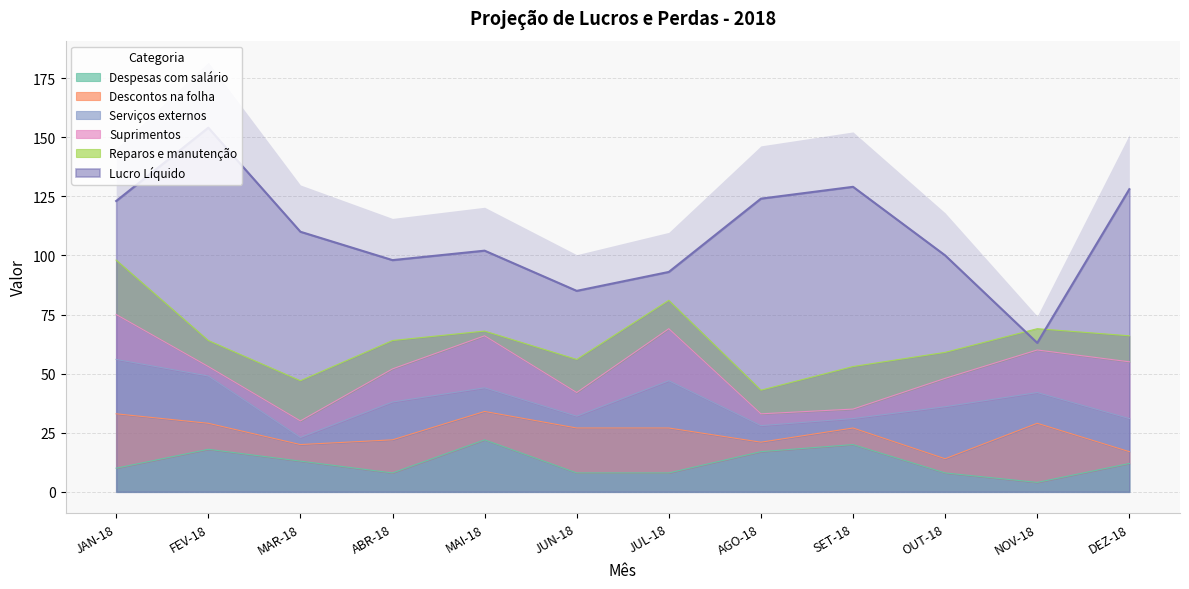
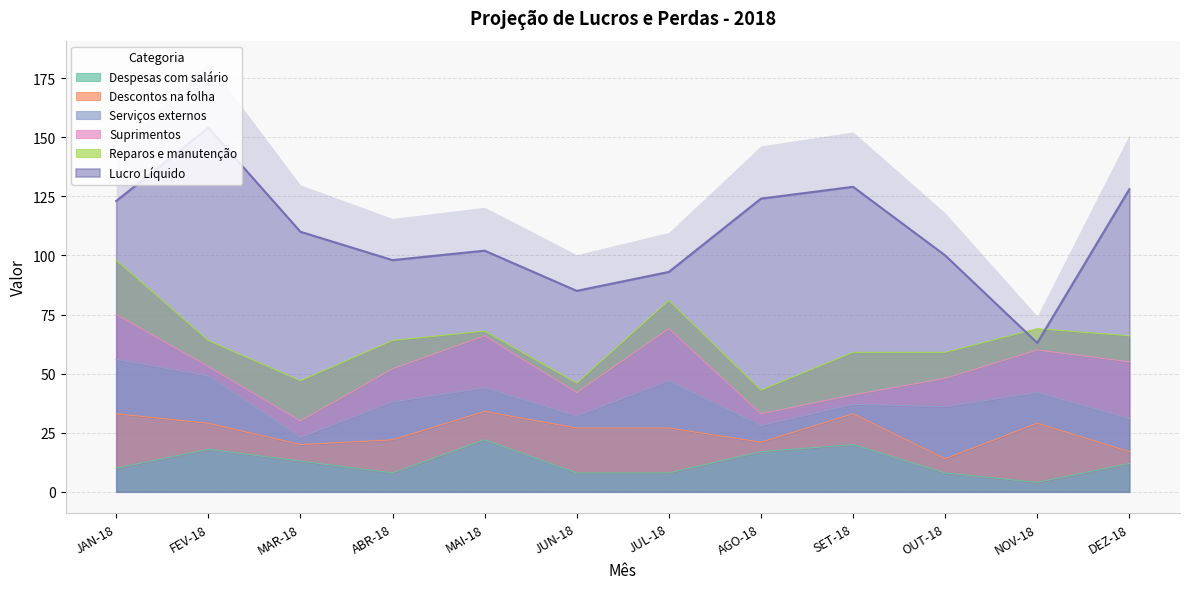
  {
    "Despesas com salário": {
      "JAN-18": 10,
      "FEV-18": 18,
      "MAR-18": 13,
      "ABR-18": 8,
      "MAI-18": 22,
      "JUN-18": 8,
      "JUL-18": 8,
      "AGO-18": 17,
      "SET-18": 20,
      "OUT-18": 8,
      "NOV-18": 4,
      "DEZ-18": 12
    },
    "Descontos na folha": {
      "JAN-18": 23,
      "FEV-18": 11,
      "MAR-18": 7,
      "ABR-18": 14,
      "MAI-18": 12,
      "JUN-18": 19,
      "JUL-18": 19,
      "AGO-18": 4,
-     "SET-18": 7,
+     "SET-18": 13,
      "OUT-18": 6,
      "NOV-18": 25,
      "DEZ-18": 5
    },
    "Suprimentos": {
      "JAN-18": 19,
      "FEV-18": 4,
      "MAR-18": 7,
      "ABR-18": 14,
      "MAI-18": 22,
      "JUN-18": 10,
      "JUL-18": 22,
      "AGO-18": 5,
      "SET-18": 4,
      "OUT-18": 12,
      "NOV-18": 18,
      "DEZ-18": 24
    },
    "Reparos e manutenção": {
      "JAN-18": 23,
      "FEV-18": 11,
      "MAR-18": 17,
      "ABR-18": 12,
      "MAI-18": 2,
-     "JUN-18": 14,
+     "JUN-18": 4,
      "JUL-18": 12,
      "AGO-18": 10,
      "SET-18": 18,
      "OUT-18": 11,
      "NOV-18": 9,
      "DEZ-18": 11
    }
  }
